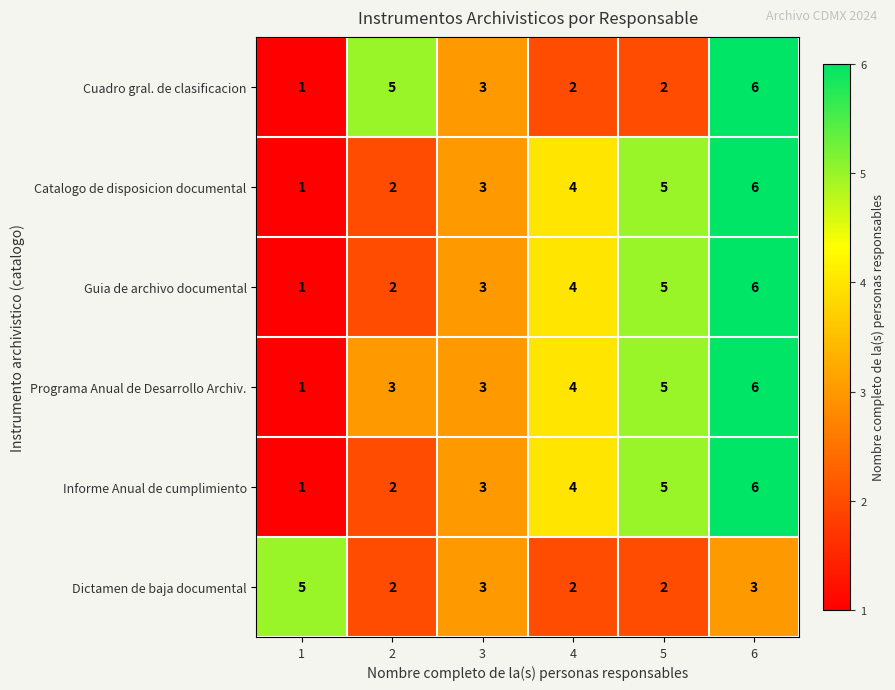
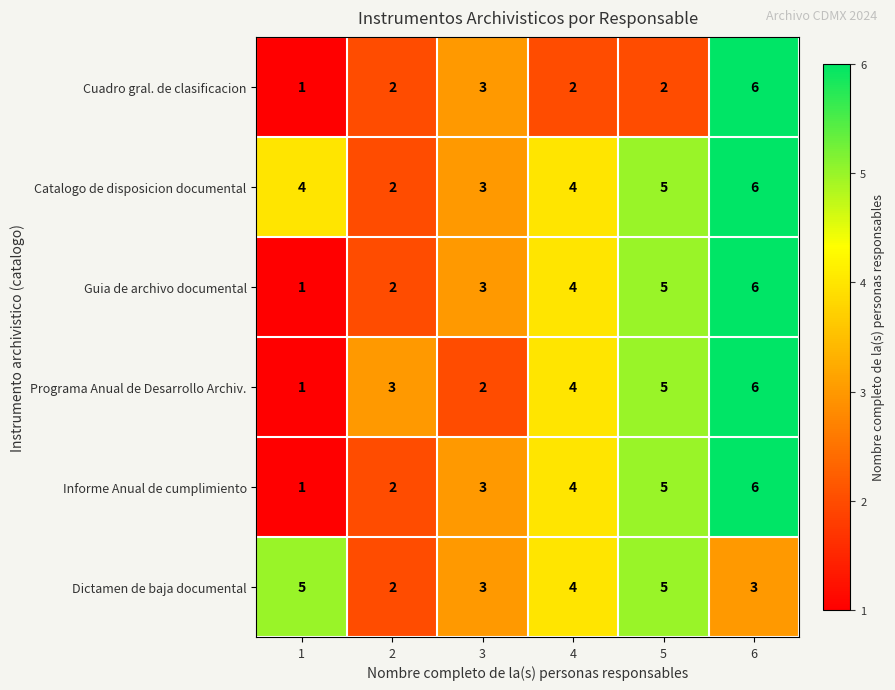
  {
    "Cuadro gral. de clasificacion": {
      "1": 1,
-     "2": 5,
+     "2": 2,
      "3": 3,
      "4": 2,
      "5": 2,
      "6": 6
    },
    "Catalogo de disposicion documental": {
-     "1": 1,
+     "1": 4,
      "2": 2,
      "3": 3,
      "4": 4,
      "5": 5,
      "6": 6
    },
    "Guia de archivo documental": {
      "1": 1,
      "2": 2,
      "3": 3,
      "4": 4,
      "5": 5,
      "6": 6
    },
    "Programa Anual de Desarrollo Archiv.": {
      "1": 1,
      "2": 3,
-     "3": 3,
+     "3": 2,
      "4": 4,
      "5": 5,
      "6": 6
    },
    "Informe Anual de cumplimiento": {
      "1": 1,
      "2": 2,
      "3": 3,
      "4": 4,
      "5": 5,
      "6": 6
    },
    "Dictamen de baja documental": {
      "1": 5,
      "2": 2,
      "3": 3,
-     "4": 2,
-     "5": 2,
+     "4": 4,
+     "5": 5,
      "6": 3
    }
  }
